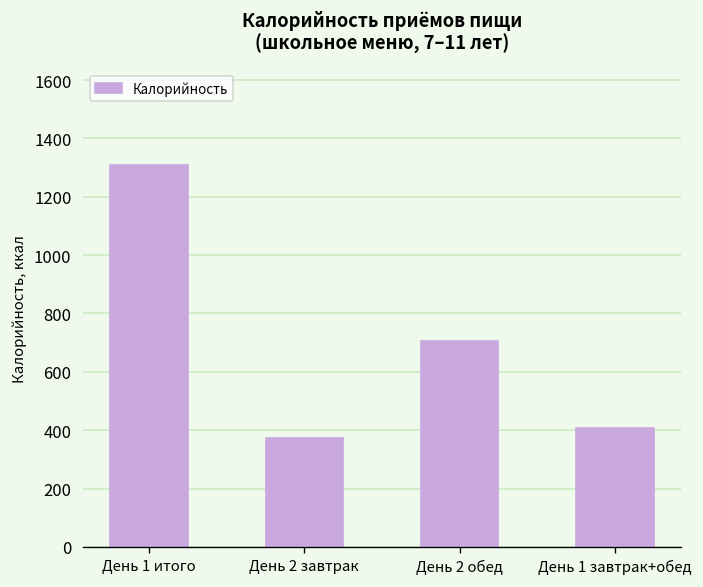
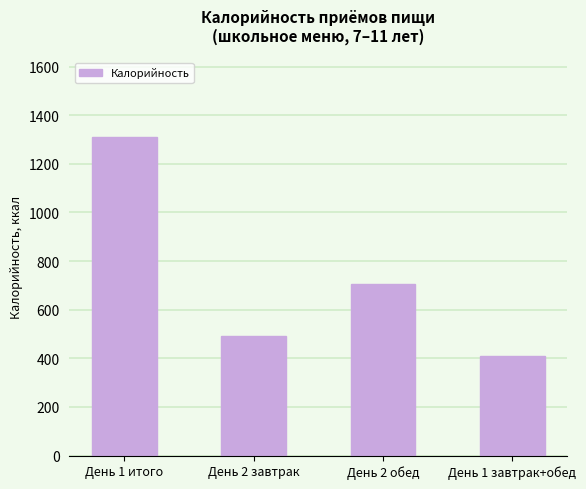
  {
    "День 1 итого": 1310,
-   "День 2 завтрак": 370,
+   "День 2 завтрак": 490,
    "День 2 обед": 710,
    "День 1 завтрак+обед": 410
  }
